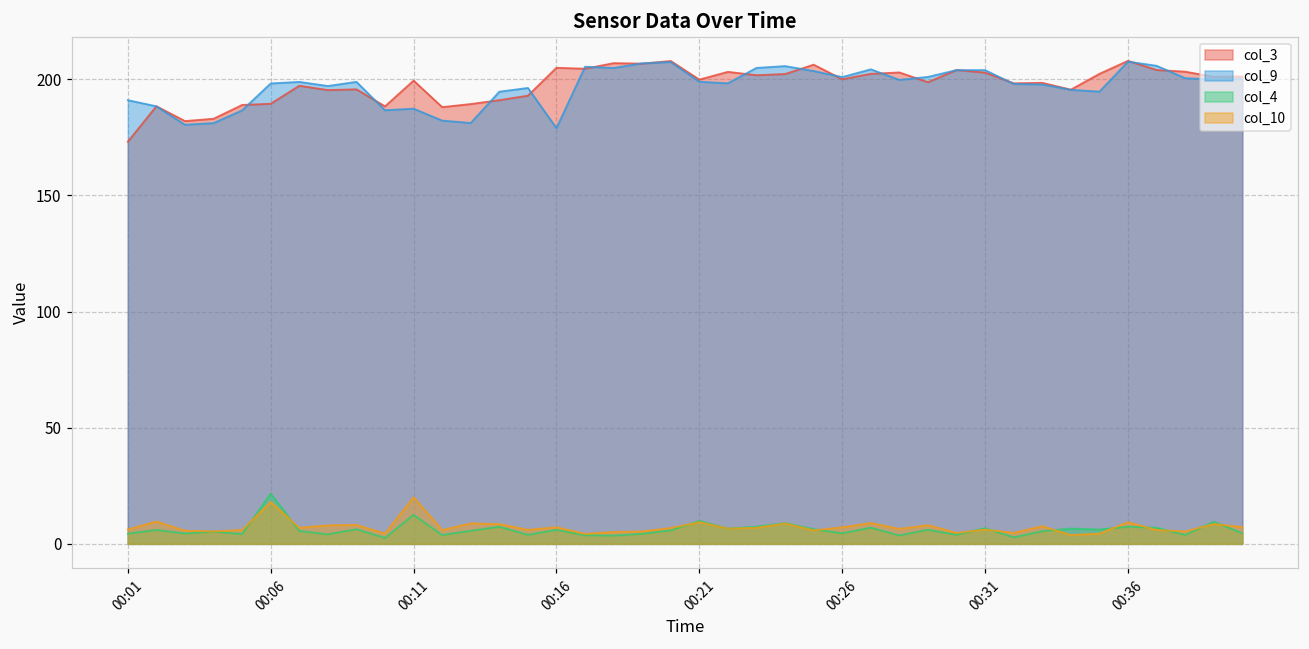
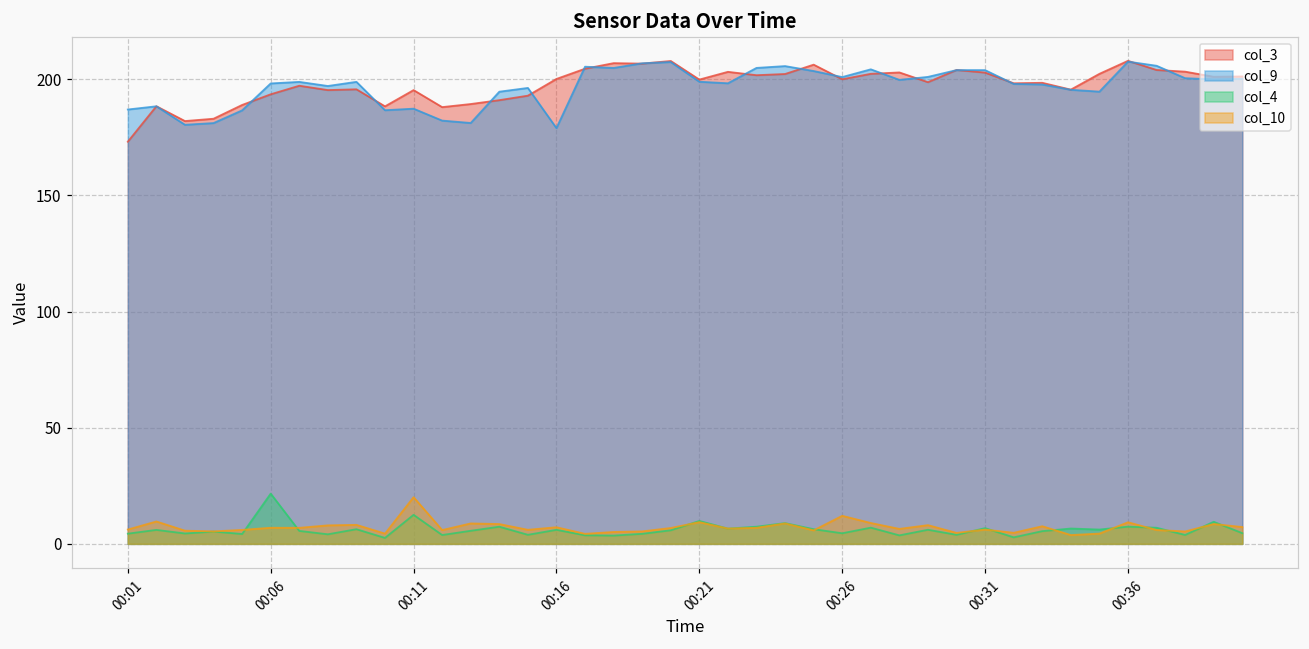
  {
    "col_3": {
      "00:01": 173,
-     "00:06": 189,
-     "00:11": 199,
-     "00:16": 205
+     "00:06": 194,
+     "00:11": 195,
+     "00:16": 200
    },
    "col_9": {
-     "00:01": 191,
+     "00:01": 187,
      "00:06": 198,
      "00:11": 187,
      "00:16": 179
    },
    "col_4": {
      "00:01": 4,
      "00:06": 22,
      "00:11": 12,
      "00:26": 5,
      "00:36": 7
    },
    "col_10": {
      "00:01": 6,
-     "00:06": 18,
+     "00:06": 7,
      "00:11": 20,
-     "00:26": 7,
+     "00:26": 12,
      "00:36": 9
    }
  }
